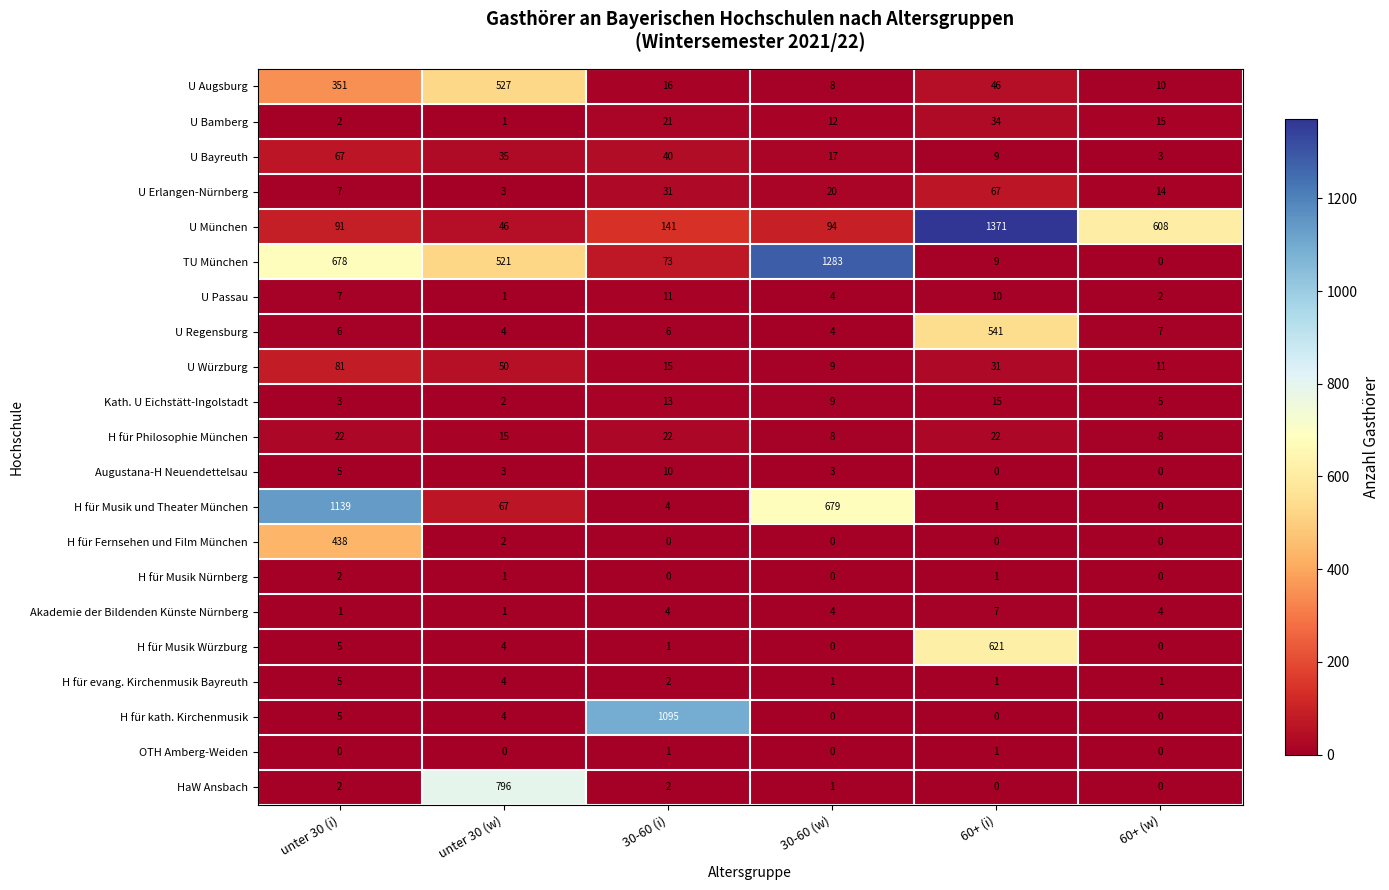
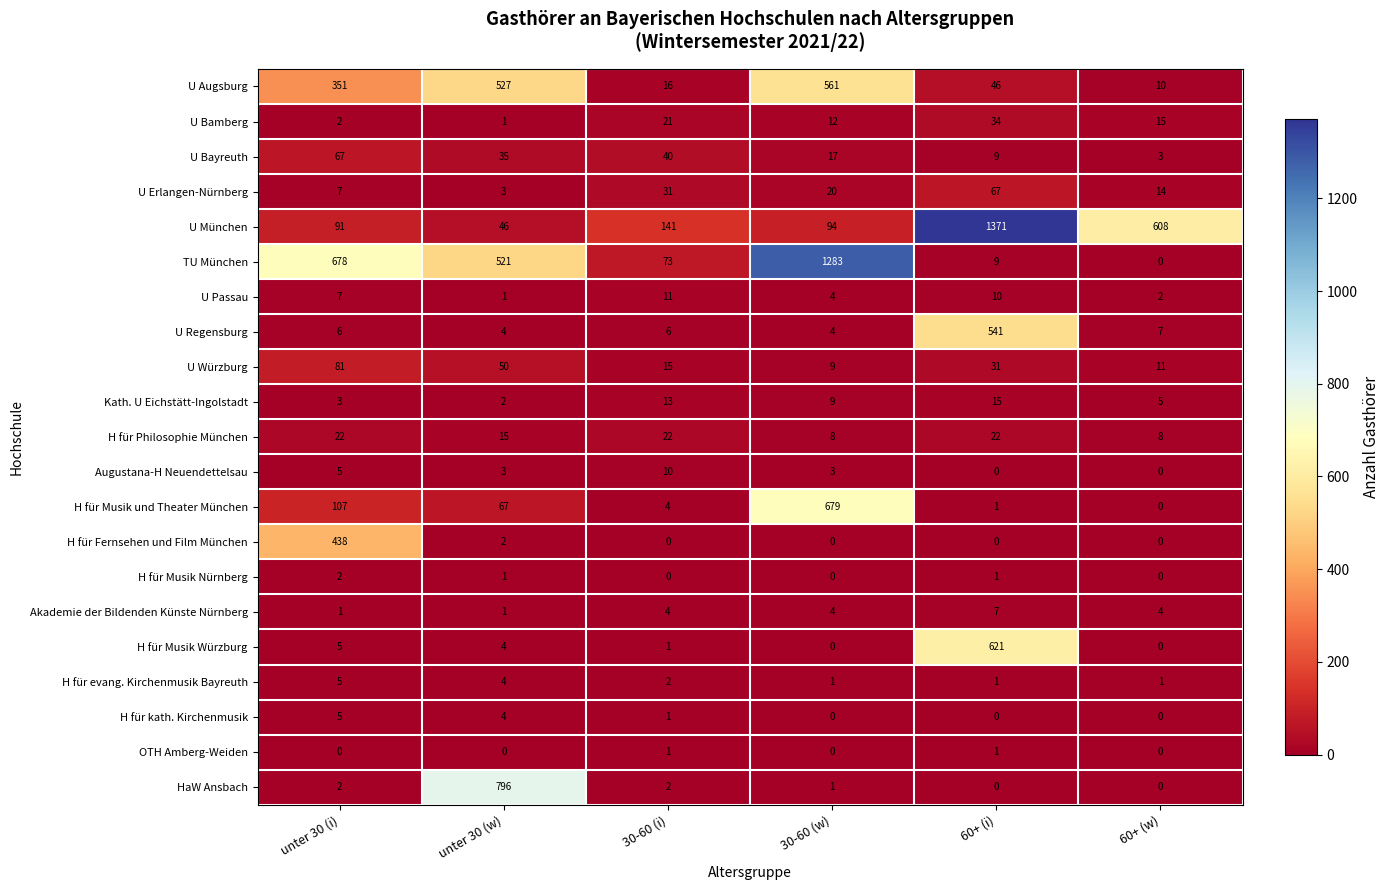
  {
    "U Augsburg": {
      "unter 30 (i)": 351,
      "unter 30 (w)": 527,
      "30-60 (i)": 16,
-     "30-60 (w)": 8,
+     "30-60 (w)": 561,
      "60+ (i)": 46,
      "60+ (w)": 10
    },
    "U Bamberg": {
      "unter 30 (i)": 2,
      "unter 30 (w)": 1,
      "30-60 (i)": 21,
      "30-60 (w)": 12,
      "60+ (i)": 34,
      "60+ (w)": 15
    },
    "U Bayreuth": {
      "unter 30 (i)": 67,
      "unter 30 (w)": 35,
      "30-60 (i)": 40,
      "30-60 (w)": 17,
      "60+ (i)": 9,
      "60+ (w)": 3
    },
    "U Erlangen-Nürnberg": {
      "unter 30 (i)": 7,
      "unter 30 (w)": 3,
      "30-60 (i)": 31,
      "30-60 (w)": 20,
      "60+ (i)": 67,
      "60+ (w)": 14
    },
    "U München": {
      "unter 30 (i)": 91,
      "unter 30 (w)": 46,
      "30-60 (i)": 141,
      "30-60 (w)": 94,
      "60+ (i)": 1371,
      "60+ (w)": 608
    },
    "TU München": {
      "unter 30 (i)": 678,
      "unter 30 (w)": 521,
      "30-60 (i)": 73,
      "30-60 (w)": 1283,
      "60+ (i)": 9,
      "60+ (w)": 0
    },
    "U Passau": {
      "unter 30 (i)": 7,
      "unter 30 (w)": 1,
      "30-60 (i)": 11,
      "30-60 (w)": 4,
      "60+ (i)": 10,
      "60+ (w)": 2
    },
    "U Regensburg": {
      "unter 30 (i)": 6,
      "unter 30 (w)": 4,
      "30-60 (i)": 6,
      "30-60 (w)": 4,
      "60+ (i)": 541,
      "60+ (w)": 7
    },
    "U Würzburg": {
      "unter 30 (i)": 81,
      "unter 30 (w)": 50,
      "30-60 (i)": 15,
      "30-60 (w)": 9,
      "60+ (i)": 31,
      "60+ (w)": 11
    },
    "Kath. U Eichstätt-Ingolstadt": {
      "unter 30 (i)": 3,
      "unter 30 (w)": 2,
      "30-60 (i)": 13,
      "30-60 (w)": 9,
      "60+ (i)": 15,
      "60+ (w)": 5
    },
    "H für Philosophie München": {
      "unter 30 (i)": 22,
      "unter 30 (w)": 15,
      "30-60 (i)": 22,
      "30-60 (w)": 8,
      "60+ (i)": 22,
      "60+ (w)": 8
    },
    "Augustana-H Neuendettelsau": {
      "unter 30 (i)": 5,
      "unter 30 (w)": 3,
      "30-60 (i)": 10,
      "30-60 (w)": 3,
      "60+ (i)": 0,
      "60+ (w)": 0
    },
    "H für Musik und Theater München": {
-     "unter 30 (i)": 1139,
+     "unter 30 (i)": 107,
      "unter 30 (w)": 67,
      "30-60 (i)": 4,
      "30-60 (w)": 679,
      "60+ (i)": 1,
      "60+ (w)": 0
    },
    "H für Fernsehen und Film München": {
      "unter 30 (i)": 438,
      "unter 30 (w)": 2,
      "30-60 (i)": 0,
      "30-60 (w)": 0,
      "60+ (i)": 0,
      "60+ (w)": 0
    },
    "H für Musik Nürnberg": {
      "unter 30 (i)": 2,
      "unter 30 (w)": 1,
      "30-60 (i)": 0,
      "30-60 (w)": 0,
      "60+ (i)": 1,
      "60+ (w)": 0
    },
    "Akademie der Bildenden Künste Nürnberg": {
      "unter 30 (i)": 1,
      "unter 30 (w)": 1,
      "30-60 (i)": 4,
      "30-60 (w)": 4,
      "60+ (i)": 7,
      "60+ (w)": 4
    },
    "H für Musik Würzburg": {
      "unter 30 (i)": 5,
      "unter 30 (w)": 4,
      "30-60 (i)": 1,
      "30-60 (w)": 0,
      "60+ (i)": 621,
      "60+ (w)": 0
    },
    "H für evang. Kirchenmusik Bayreuth": {
      "unter 30 (i)": 5,
      "unter 30 (w)": 4,
      "30-60 (i)": 2,
      "30-60 (w)": 1,
      "60+ (i)": 1,
      "60+ (w)": 1
    },
    "H für kath. Kirchenmusik": {
      "unter 30 (i)": 5,
      "unter 30 (w)": 4,
-     "30-60 (i)": 1095,
+     "30-60 (i)": 1,
      "30-60 (w)": 0,
      "60+ (i)": 0,
      "60+ (w)": 0
    },
    "OTH Amberg-Weiden": {
      "unter 30 (i)": 0,
      "unter 30 (w)": 0,
      "30-60 (i)": 1,
      "30-60 (w)": 0,
      "60+ (i)": 1,
      "60+ (w)": 0
    },
    "HaW Ansbach": {
      "unter 30 (i)": 2,
      "unter 30 (w)": 796,
      "30-60 (i)": 2,
      "30-60 (w)": 1,
      "60+ (i)": 0,
      "60+ (w)": 0
    }
  }
